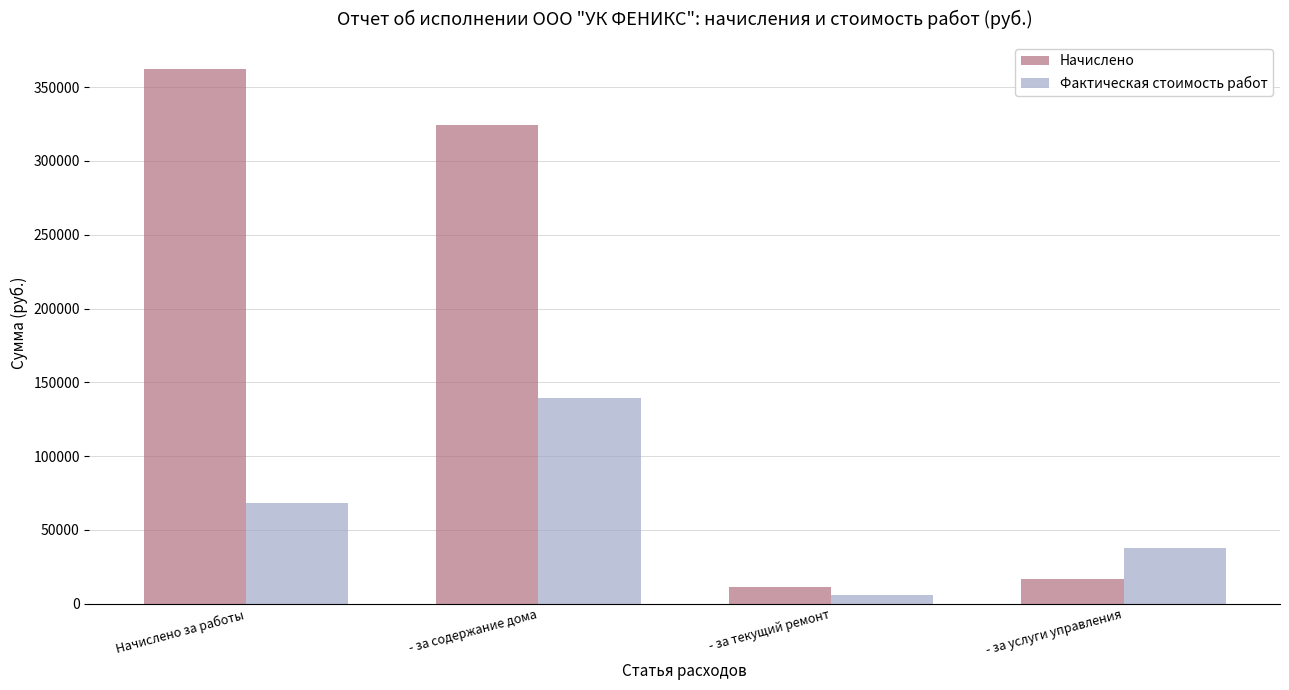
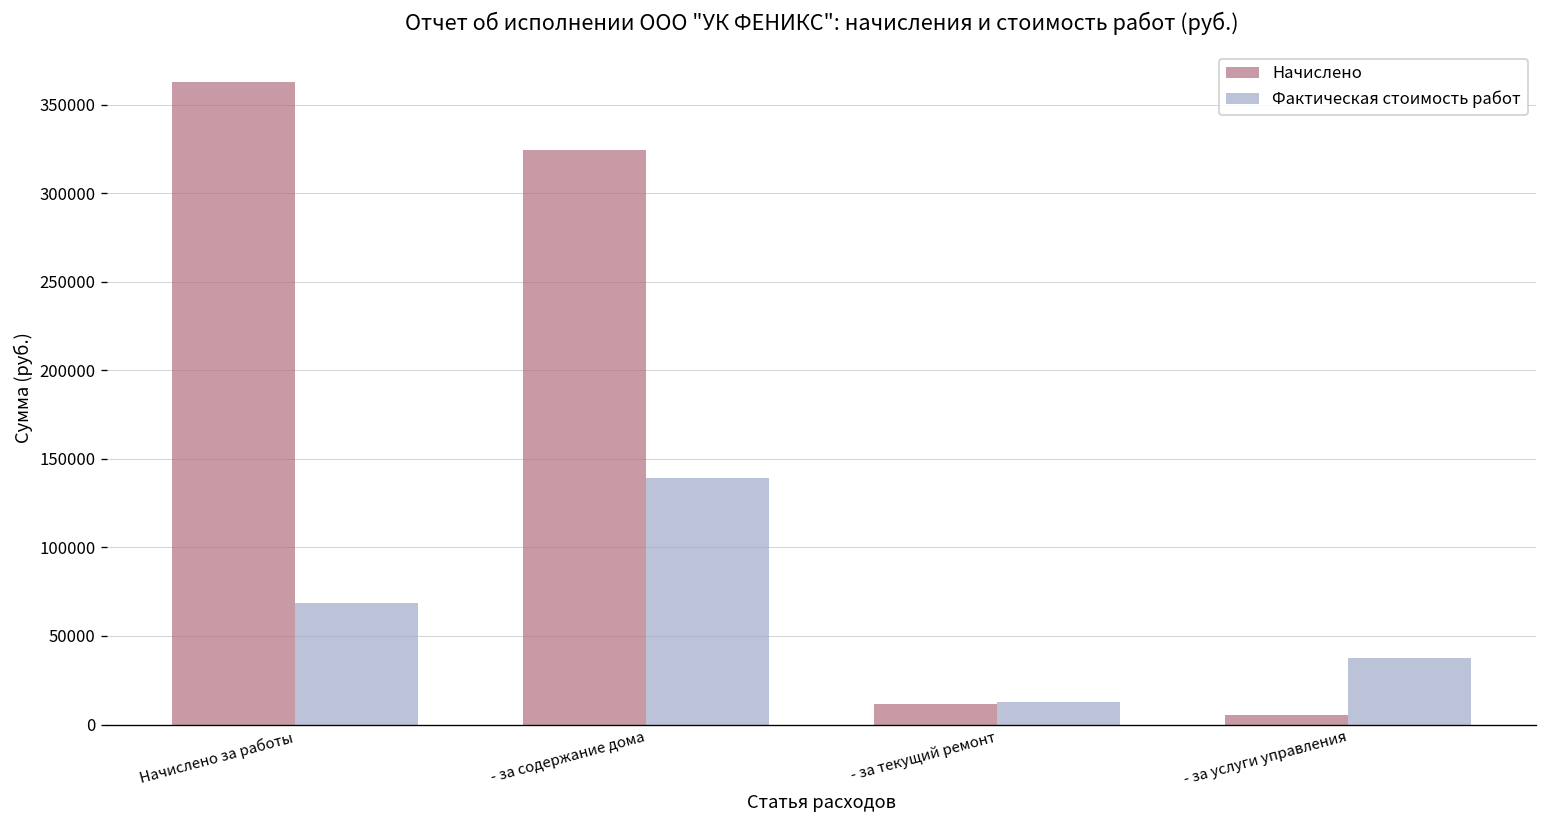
  {
    "Начислено": {
      "Начислено за работы": 363000,
      "- за содержание дома": 324000,
      "- за текущий ремонт": 11000,
-     "- за услуги управления": 17000
+     "- за услуги управления": 6000
    },
    "Фактическая стоимость работ": {
      "Начислено за работы": 69000,
      "- за содержание дома": 139000,
-     "- за текущий ремонт": 6000,
+     "- за текущий ремонт": 13000,
      "- за услуги управления": 38000
    }
  }
